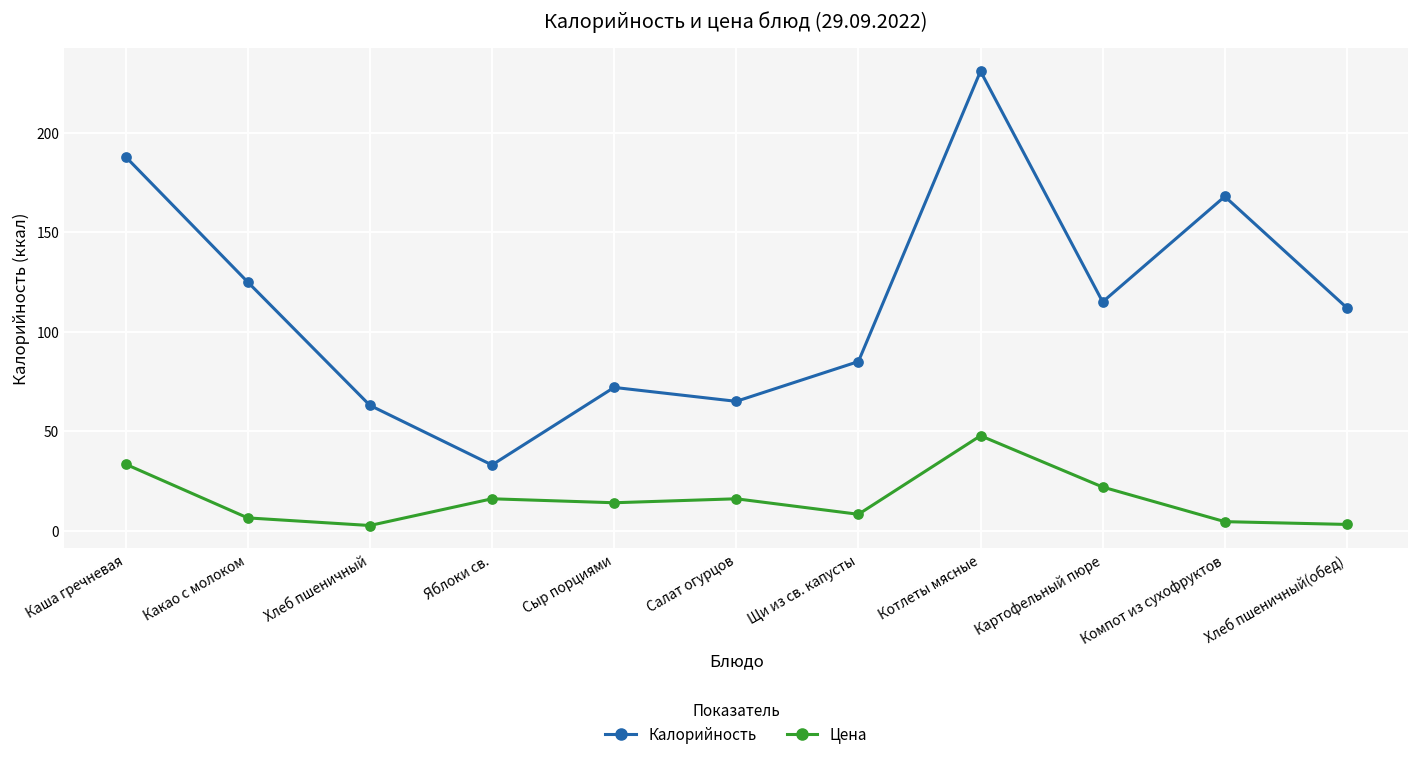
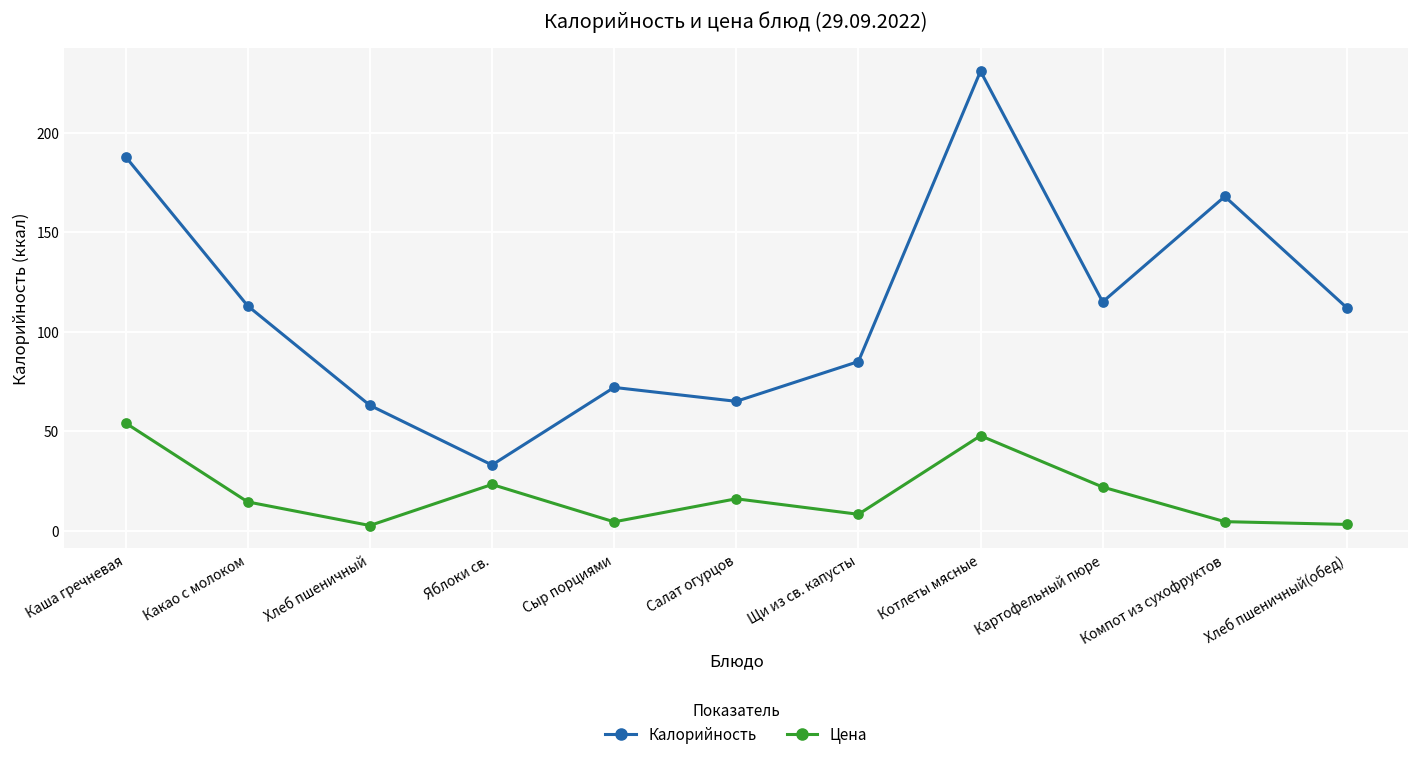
  {
    "Калорийность": {
      "Каша гречневая": 188,
-     "Какао с молоком": 125,
+     "Какао с молоком": 113,
      "Хлеб пшеничный": 63,
      "Яблоки св.": 33,
      "Сыр порциями": 72,
      "Салат огурцов": 65,
      "Щи из св. капусты": 85,
      "Котлеты мясные": 231,
      "Картофельный пюре": 115,
      "Компот из сухофруктов": 168,
      "Хлеб пшеничный(обед)": 112
    },
    "Цена": {
-     "Каша гречневая": 33,
-     "Какао с молоком": 6,
+     "Каша гречневая": 54,
+     "Какао с молоком": 14,
      "Хлеб пшеничный": 3,
-     "Яблоки св.": 16,
-     "Сыр порциями": 14,
+     "Яблоки св.": 23,
+     "Сыр порциями": 4,
      "Салат огурцов": 16,
      "Щи из св. капусты": 8,
      "Котлеты мясные": 48,
      "Картофельный пюре": 22,
      "Компот из сухофруктов": 5,
      "Хлеб пшеничный(обед)": 3
    }
  }
